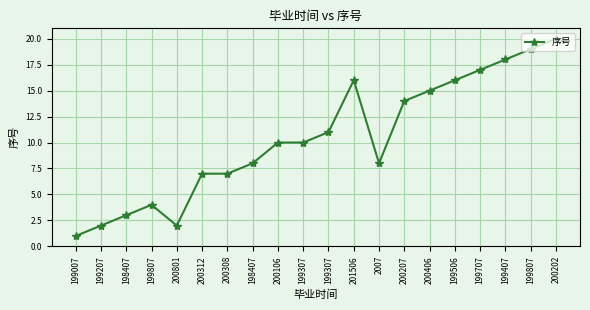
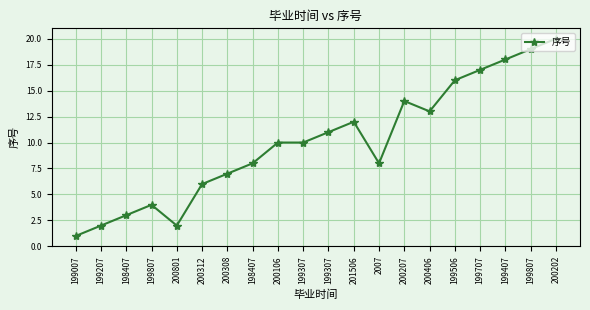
  {
    "199007": 1,
    "199207": 2,
    "200801": 2,
-   "200312": 7,
+   "200312": 6,
    "200308": 7,
    "200106": 10,
-   "201506": 16,
+   "201506": 12,
    "2007": 8,
    "200207": 14,
-   "200406": 15,
+   "200406": 13,
    "199506": 16,
    "199707": 17,
    "199407": 18
  }
